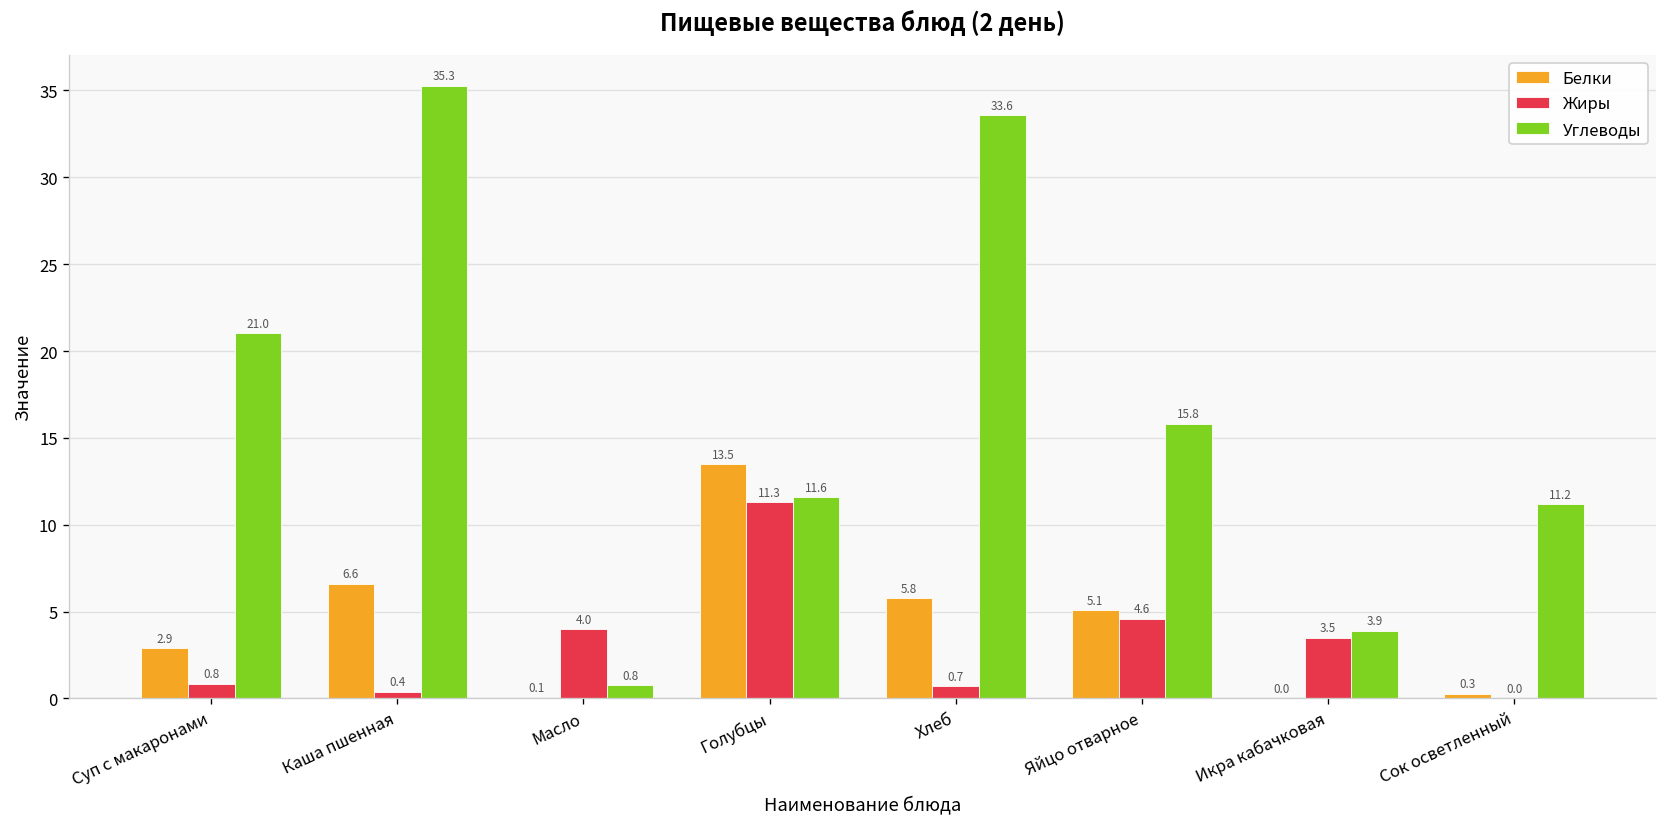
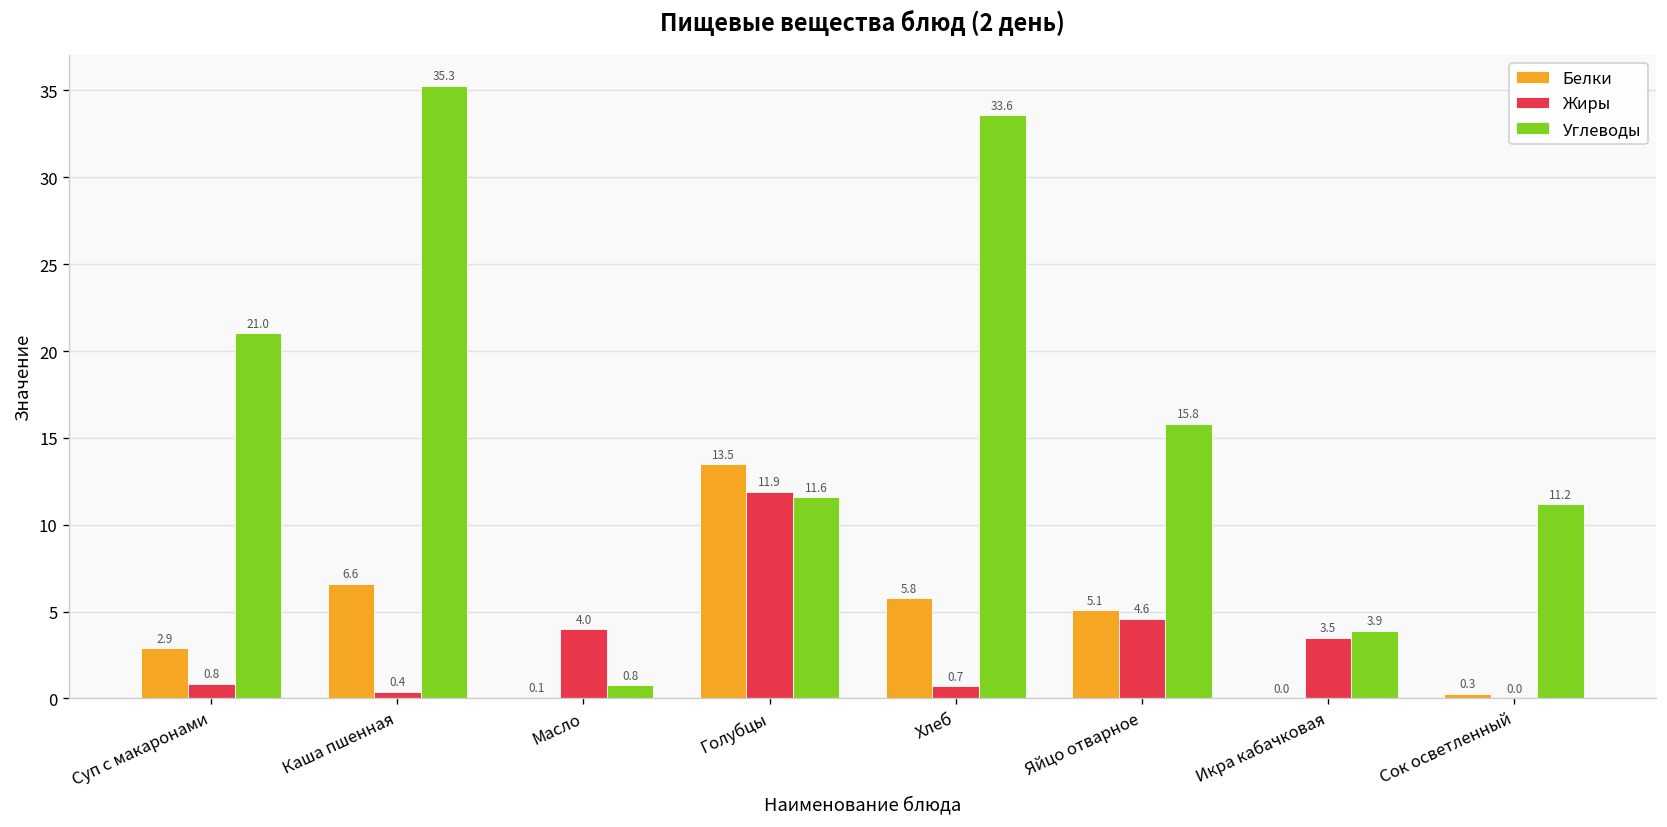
  {
    "Белки": {
      "Суп с макаронами": 2.9,
      "Каша пшенная": 6.6,
      "Масло": 0.1,
      "Голубцы": 13.5,
      "Хлеб": 5.8,
      "Яйцо отварное": 5.1,
      "Икра кабачковая": 0.0,
      "Сок осветленный": 0.3
    },
    "Жиры": {
      "Суп с макаронами": 0.8,
      "Каша пшенная": 0.4,
      "Масло": 4.0,
-     "Голубцы": 11.3,
+     "Голубцы": 11.9,
      "Хлеб": 0.7,
      "Яйцо отварное": 4.6,
      "Икра кабачковая": 3.5,
      "Сок осветленный": 0.0
    },
    "Углеводы": {
      "Суп с макаронами": 21.0,
      "Каша пшенная": 35.3,
      "Масло": 0.8,
      "Голубцы": 11.6,
      "Хлеб": 33.6,
      "Яйцо отварное": 15.8,
      "Икра кабачковая": 3.9,
      "Сок осветленный": 11.2
    }
  }
